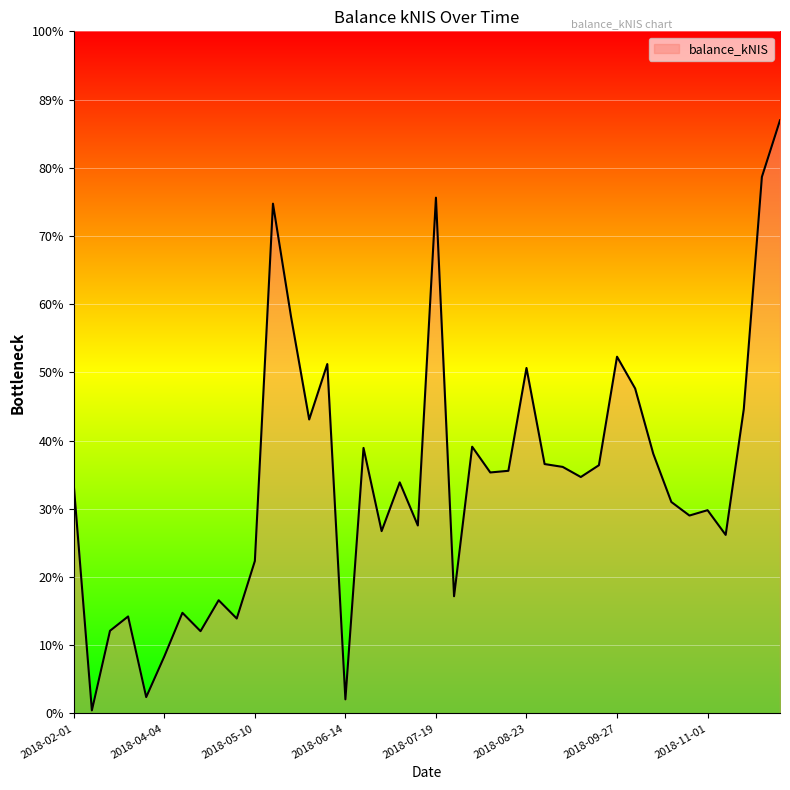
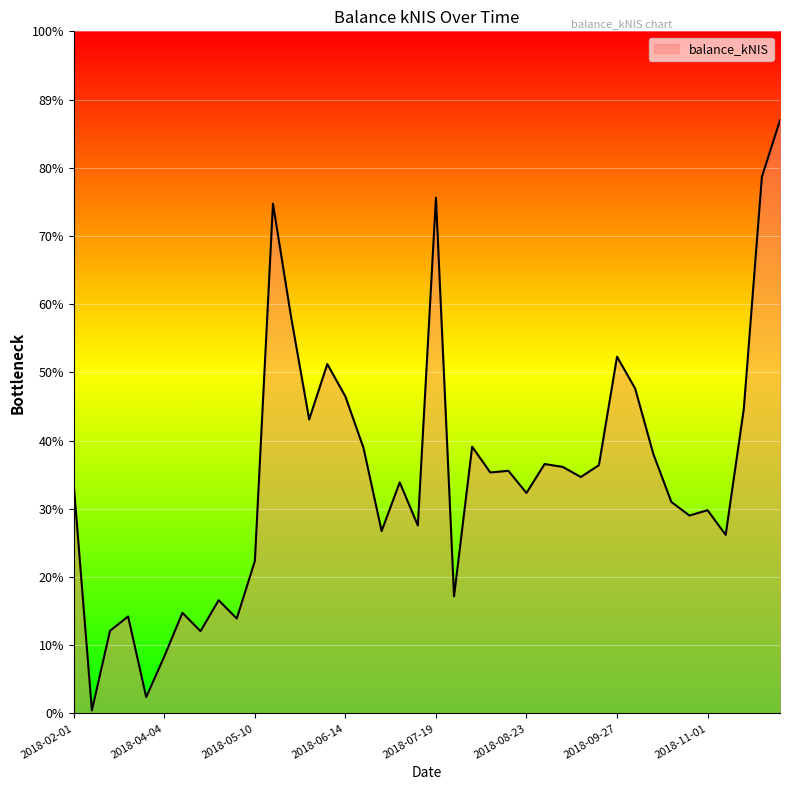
  {
    "2018-02-01": "33%",
    "2018-04-04": "8%",
    "2018-05-10": "22%",
-   "2018-06-14": "2%",
+   "2018-06-14": "46%",
    "2018-07-19": "76%",
-   "2018-08-23": "51%",
+   "2018-08-23": "32%",
    "2018-09-27": "52%",
    "2018-11-01": "30%"
  }
